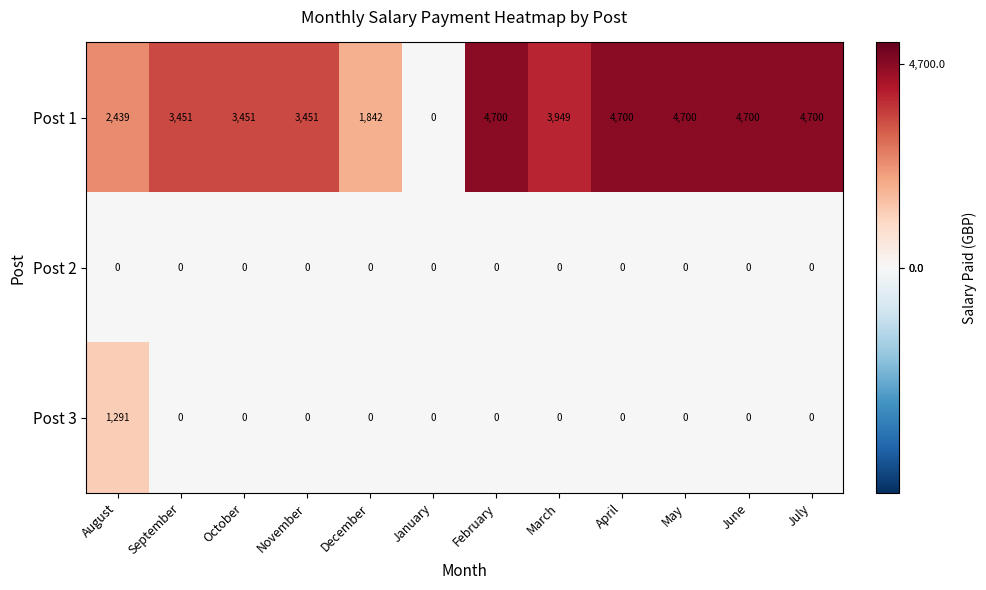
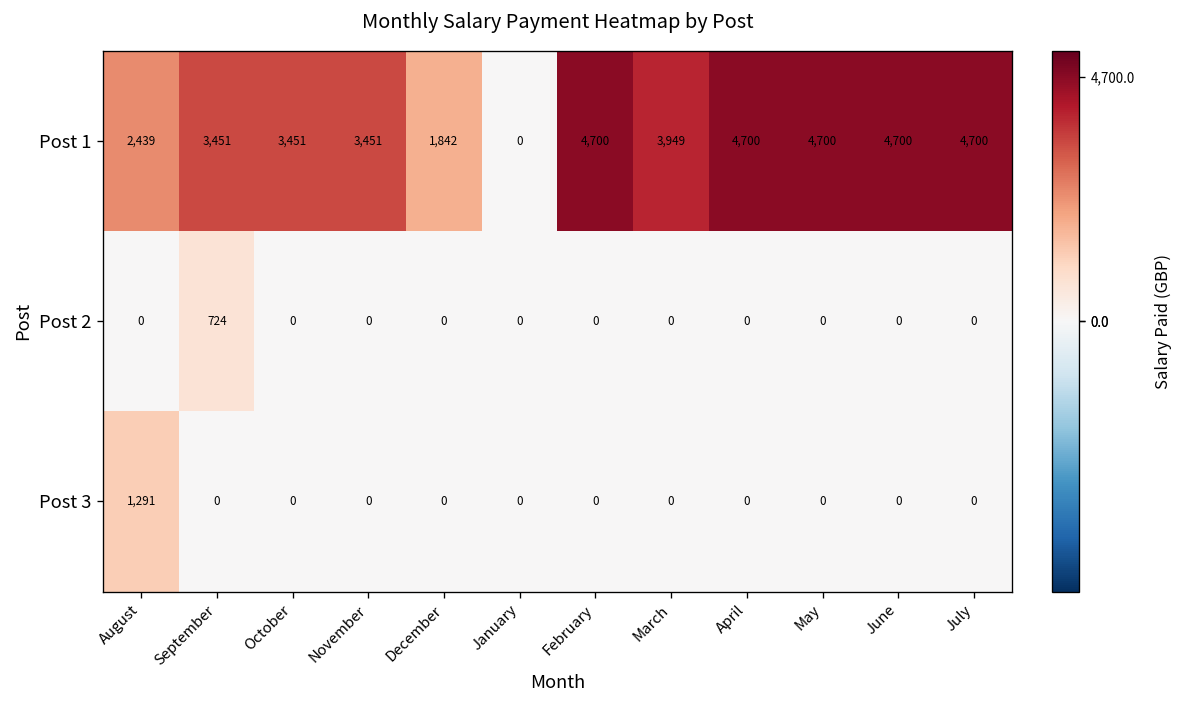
  {
    "Post 1": {
      "August": "2,439",
      "September": "3,451",
      "October": "3,451",
      "November": "3,451",
      "December": "1,842",
      "January": "0",
      "February": "4,700",
      "March": "3,949",
      "April": "4,700",
      "May": "4,700",
      "June": "4,700",
      "July": "4,700"
    },
    "Post 2": {
      "August": "0",
-     "September": "0",
+     "September": "724",
      "October": "0",
      "November": "0",
      "December": "0",
      "January": "0",
      "February": "0",
      "March": "0",
      "April": "0",
      "May": "0",
      "June": "0",
      "July": "0"
    },
    "Post 3": {
      "August": "1,291",
      "September": "0",
      "October": "0",
      "November": "0",
      "December": "0",
      "January": "0",
      "February": "0",
      "March": "0",
      "April": "0",
      "May": "0",
      "June": "0",
      "July": "0"
    }
  }
